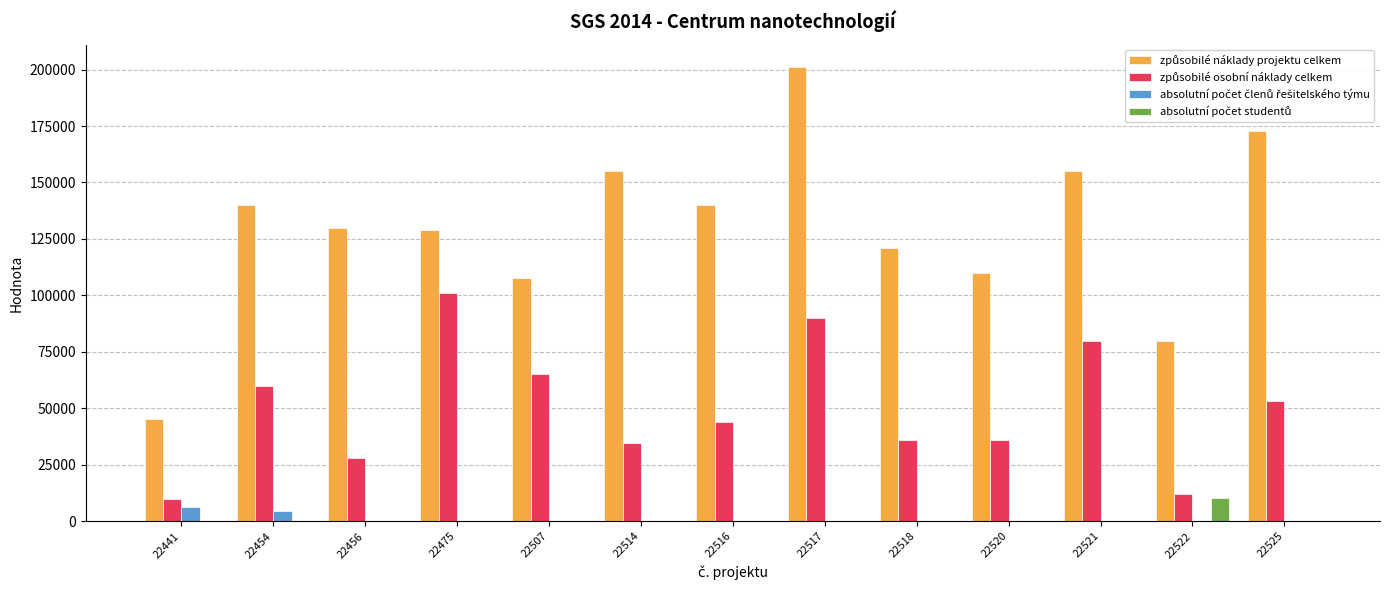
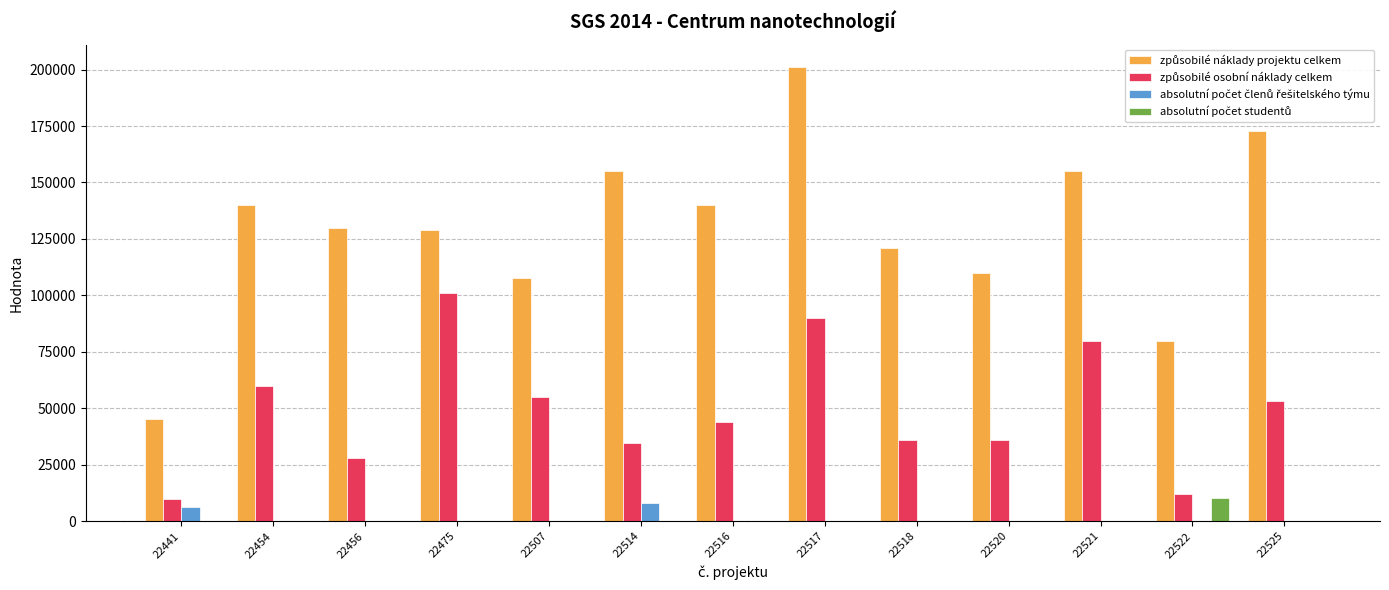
  {
    "způsobilé náklady projektu celkem": {
      "22441": 45000,
      "22454": 140000,
      "22456": 130000,
      "22475": 129000,
      "22507": 108000,
      "22514": 155000,
      "22516": 140000,
      "22517": 201000,
      "22518": 121000,
      "22520": 110000,
      "22521": 155000,
      "22522": 80000,
      "22525": 173000
    },
    "způsobilé osobní náklady celkem": {
      "22441": 10000,
      "22454": 60000,
      "22456": 28000,
      "22475": 101000,
-     "22507": 65000,
+     "22507": 55000,
      "22514": 35000,
      "22516": 44000,
      "22517": 90000,
      "22518": 36000,
      "22520": 36000,
      "22521": 80000,
      "22522": 12000,
      "22525": 53000
    },
    "absolutní počet členů řešitelského týmu": {
      "22441": 6000,
-     "22454": 4000,
-     "22514": 0
+     "22454": 0,
+     "22514": 8000
    },
    "absolutní počet studentů": {
      "22522": 10000
    }
  }
